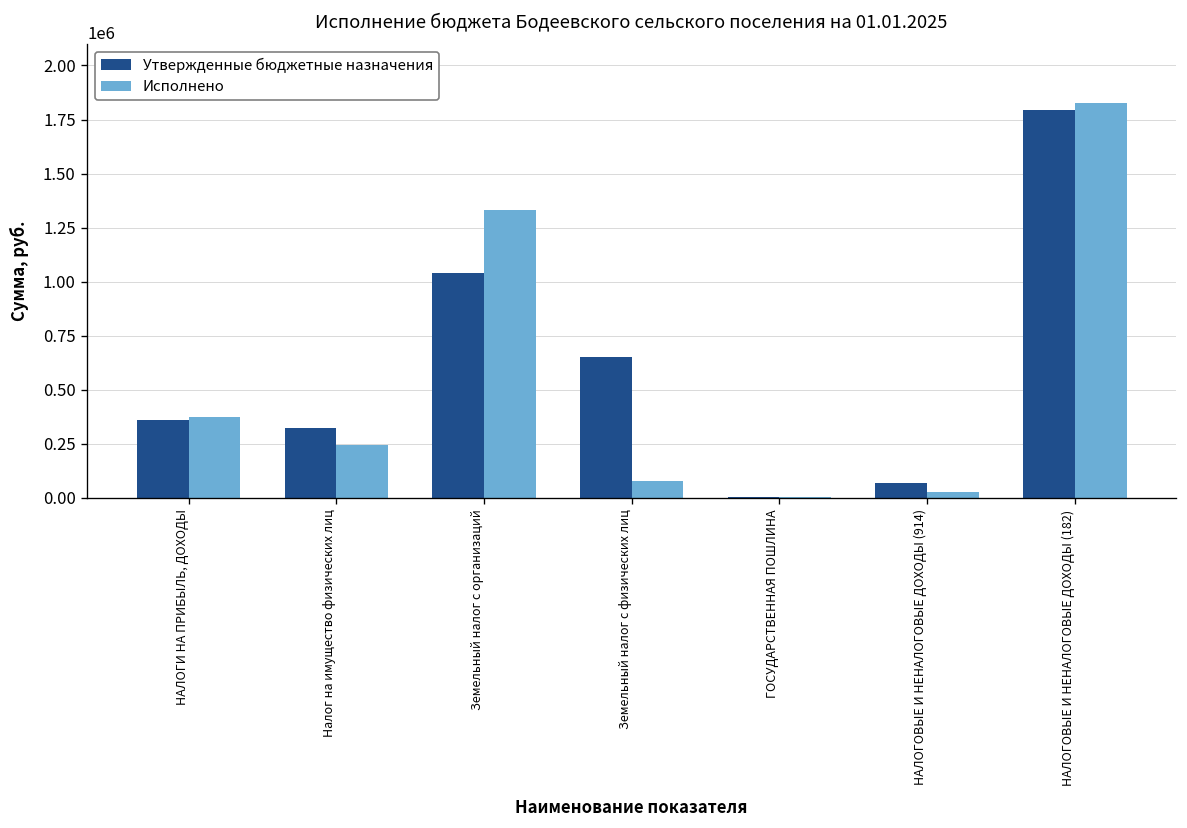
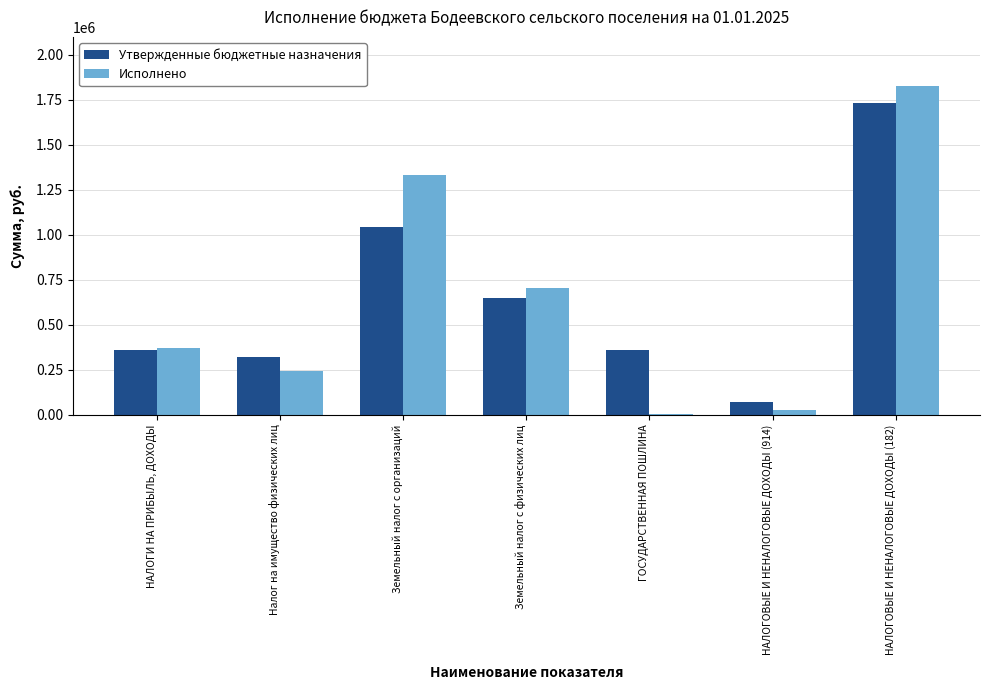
  {
    "Утвержденные бюджетные назначения": {
      "НАЛОГИ НА ПРИБЫЛЬ, ДОХОДЫ": 360000,
      "Налог на имущество физических лиц": 320000,
      "Земельный налог с организаций": 1040000,
      "Земельный налог с физических лиц": 650000,
-     "ГОСУДАРСТВЕННАЯ ПОШЛИНА": 0,
+     "ГОСУДАРСТВЕННАЯ ПОШЛИНА": 360000,
      "НАЛОГОВЫЕ И НЕНАЛОГОВЫЕ ДОХОДЫ (914)": 70000,
-     "НАЛОГОВЫЕ И НЕНАЛОГОВЫЕ ДОХОДЫ (182)": 1790000
+     "НАЛОГОВЫЕ И НЕНАЛОГОВЫЕ ДОХОДЫ (182)": 1730000
    },
    "Исполнено": {
      "НАЛОГИ НА ПРИБЫЛЬ, ДОХОДЫ": 370000,
      "Налог на имущество физических лиц": 250000,
      "Земельный налог с организаций": 1330000,
-     "Земельный налог с физических лиц": 80000,
+     "Земельный налог с физических лиц": 700000,
      "НАЛОГОВЫЕ И НЕНАЛОГОВЫЕ ДОХОДЫ (914)": 30000,
      "НАЛОГОВЫЕ И НЕНАЛОГОВЫЕ ДОХОДЫ (182)": 1820000
    }
  }
